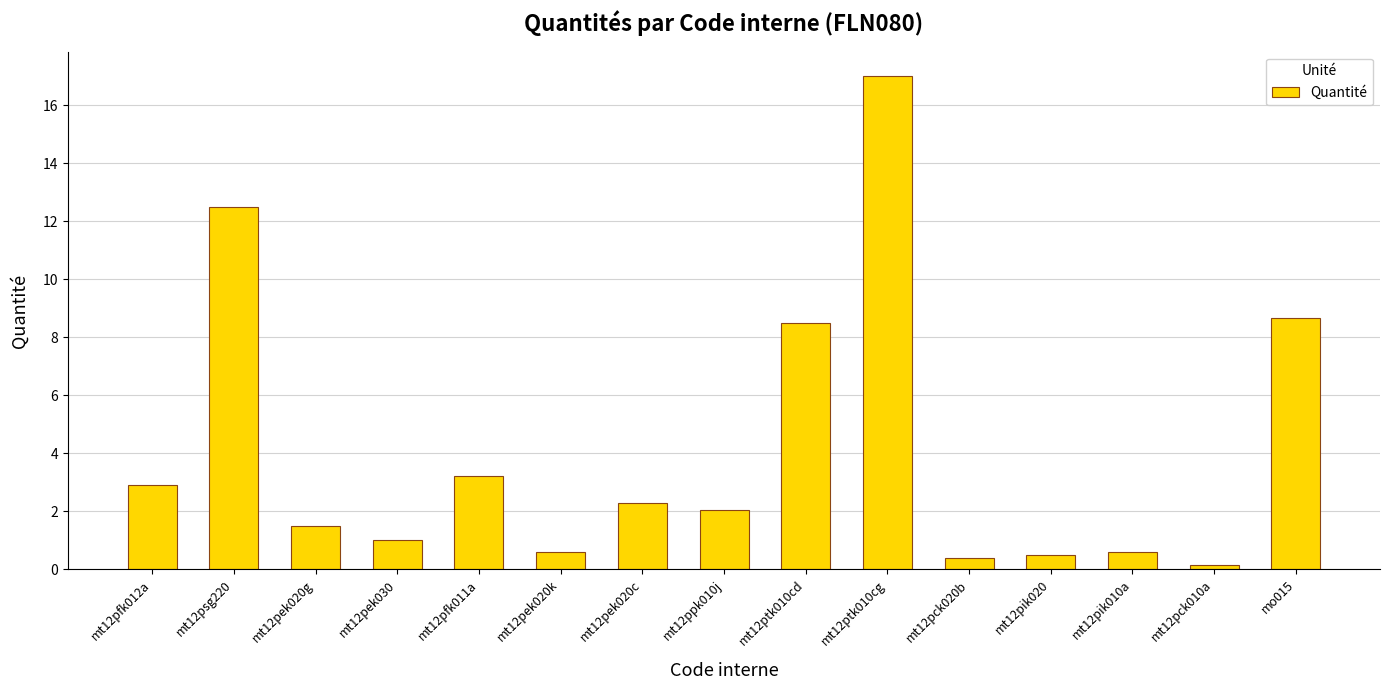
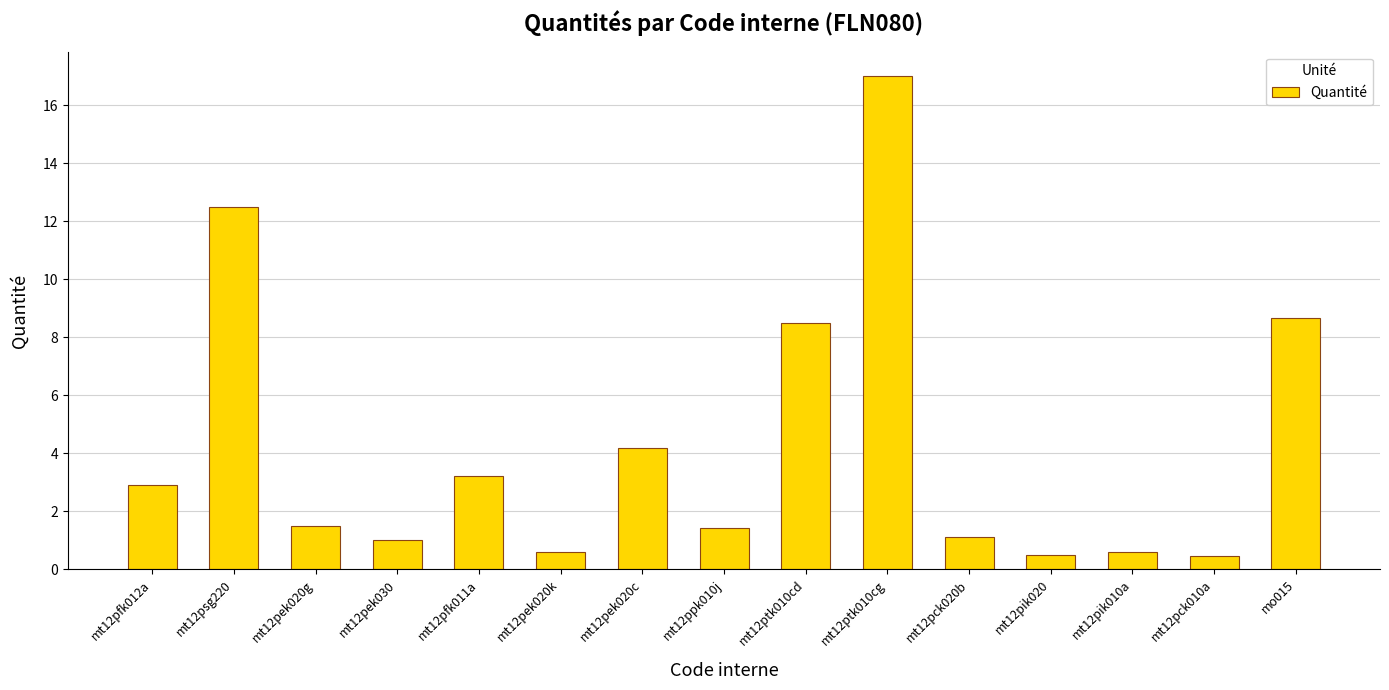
  {
    "mt12pfk012a": 2.9,
    "mt12psg220": 12.5,
    "mt12pek020g": 1.5,
    "mt12pek030": 1.0,
    "mt12pfk011a": 3.2,
    "mt12pek020k": 0.6,
-   "mt12pek020c": 2.3,
-   "mt12ppk010j": 2.1,
+   "mt12pek020c": 4.2,
+   "mt12ppk010j": 1.4,
    "mt12ptk010cd": 8.5,
    "mt12ptk010cg": 17.0,
-   "mt12pck020b": 0.4,
+   "mt12pck020b": 1.1,
    "mt12pik020": 0.5,
    "mt12pik010a": 0.6,
-   "mt12pck010a": 0.2,
+   "mt12pck010a": 0.5,
    "mo015": 8.7
  }
